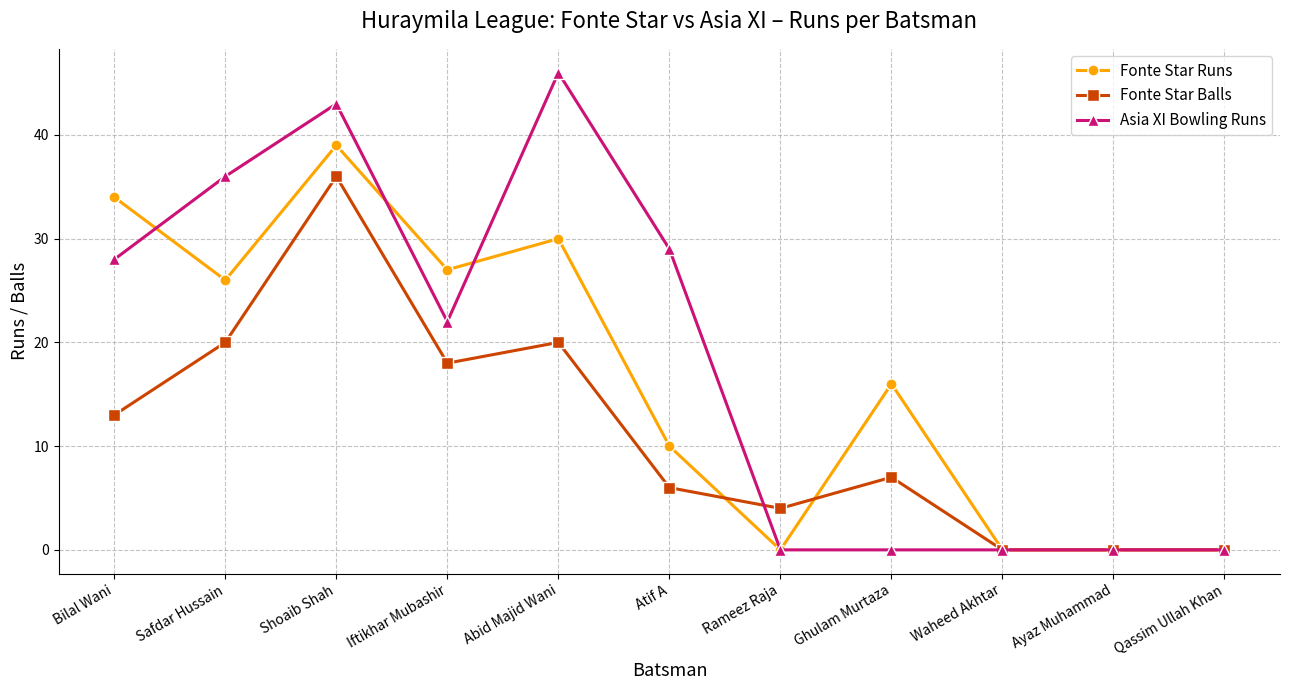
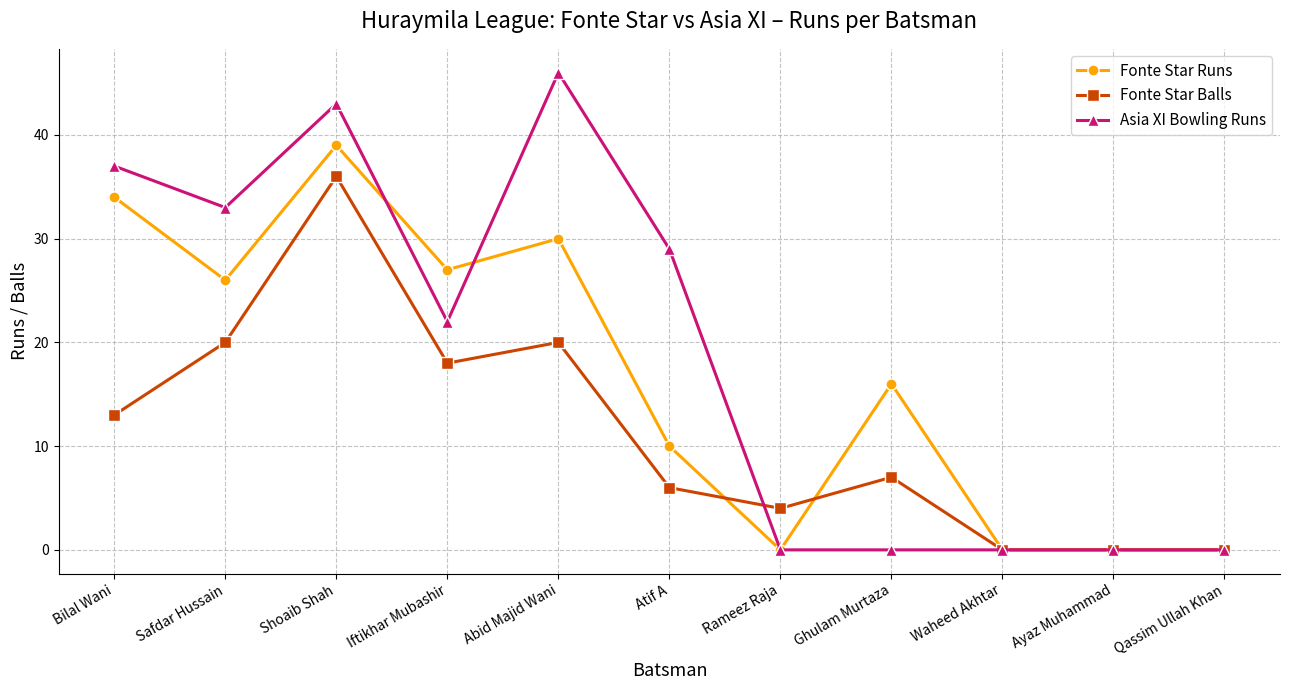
  {
    "Fonte Star Runs": {
      "Bilal Wani": 34,
      "Safdar Hussain": 26,
      "Shoaib Shah": 39,
      "Iftikhar Mubashir": 27,
      "Abid Majid Wani": 30,
      "Atif A": 10,
      "Ghulam Murtaza": 16
    },
    "Fonte Star Balls": {
      "Bilal Wani": 13,
      "Safdar Hussain": 20,
      "Shoaib Shah": 36,
      "Iftikhar Mubashir": 18,
      "Abid Majid Wani": 20,
      "Atif A": 6,
      "Rameez Raja": 4,
      "Ghulam Murtaza": 7
    },
    "Asia XI Bowling Runs": {
-     "Bilal Wani": 28,
-     "Safdar Hussain": 36,
+     "Bilal Wani": 37,
+     "Safdar Hussain": 33,
      "Shoaib Shah": 43,
      "Iftikhar Mubashir": 22,
      "Abid Majid Wani": 46,
      "Atif A": 29,
      "Ghulam Murtaza": 0
    }
  }
